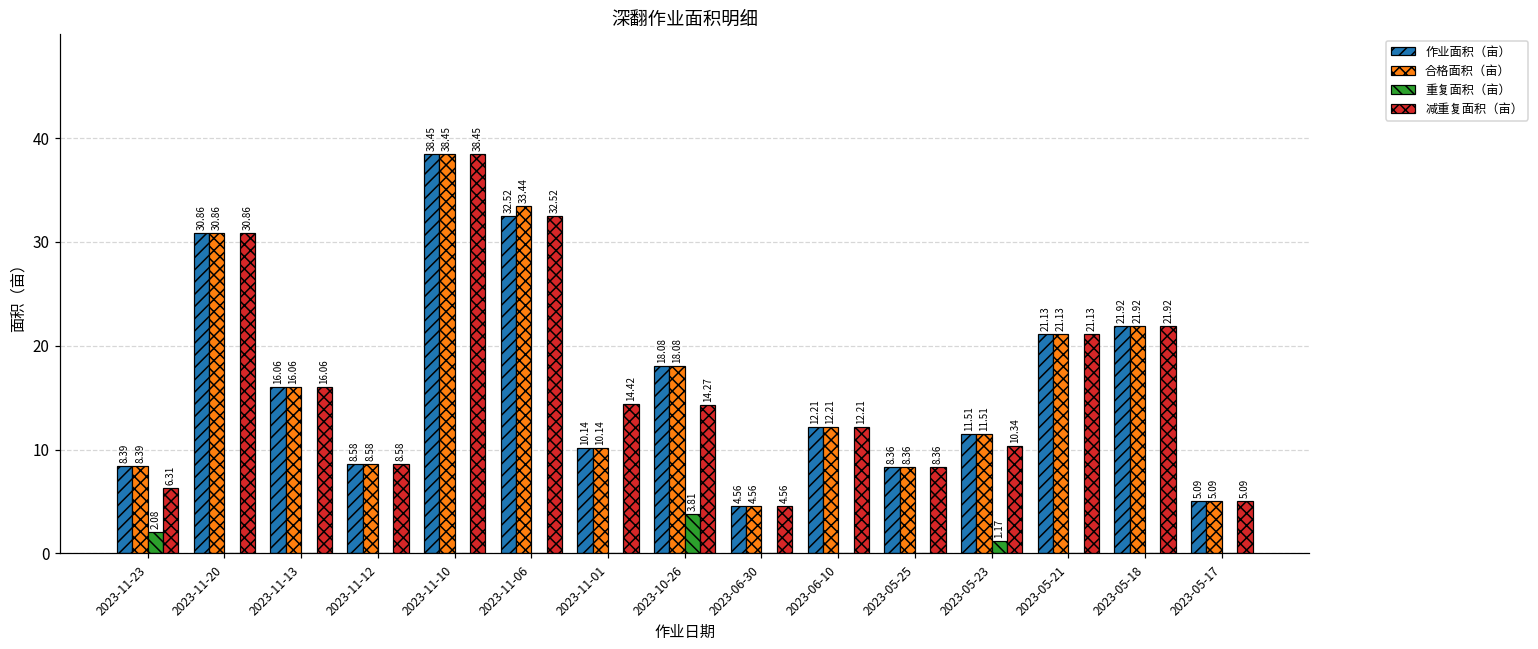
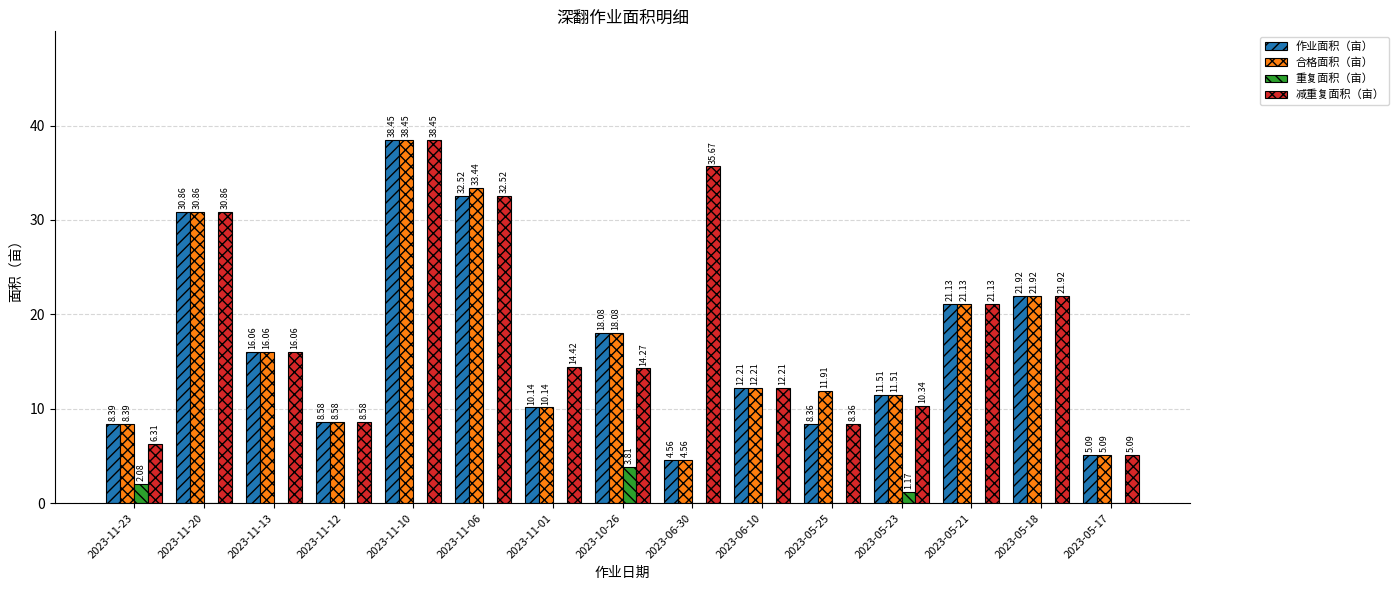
  {
    "作业面积（亩）": {
      "2023-11-23": 8.39,
      "2023-11-20": 30.86,
      "2023-11-13": 16.06,
      "2023-11-12": 8.58,
      "2023-11-10": 38.45,
      "2023-11-06": 32.52,
      "2023-11-01": 10.14,
      "2023-10-26": 18.08,
      "2023-06-30": 4.56,
      "2023-06-10": 12.21,
      "2023-05-25": 8.36,
      "2023-05-23": 11.51,
      "2023-05-21": 21.13,
      "2023-05-18": 21.92,
      "2023-05-17": 5.09
    },
    "合格面积（亩）": {
      "2023-11-23": 8.39,
      "2023-11-20": 30.86,
      "2023-11-13": 16.06,
      "2023-11-12": 8.58,
      "2023-11-10": 38.45,
      "2023-11-06": 33.44,
      "2023-11-01": 10.14,
      "2023-10-26": 18.08,
      "2023-06-30": 4.56,
      "2023-06-10": 12.21,
-     "2023-05-25": 8.36,
+     "2023-05-25": 11.91,
      "2023-05-23": 11.51,
      "2023-05-21": 21.13,
      "2023-05-18": 21.92,
      "2023-05-17": 5.09
    },
    "重复面积（亩）": {
      "2023-11-23": 2.08,
      "2023-10-26": 3.81,
      "2023-05-23": 1.17
    },
    "减重复面积（亩）": {
      "2023-11-23": 6.31,
      "2023-11-20": 30.86,
      "2023-11-13": 16.06,
      "2023-11-12": 8.58,
      "2023-11-10": 38.45,
      "2023-11-06": 32.52,
      "2023-11-01": 14.42,
      "2023-10-26": 14.27,
-     "2023-06-30": 4.56,
+     "2023-06-30": 35.67,
      "2023-06-10": 12.21,
      "2023-05-25": 8.36,
      "2023-05-23": 10.34,
      "2023-05-21": 21.13,
      "2023-05-18": 21.92,
      "2023-05-17": 5.09
    }
  }
